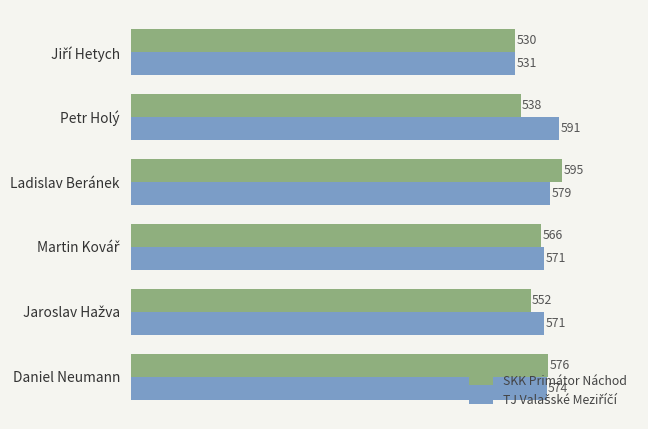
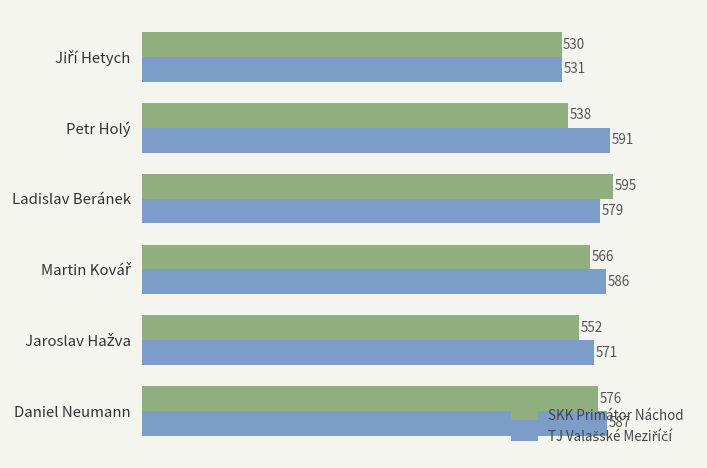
  {
    "SKK Primátor Náchod": {
      "Jiří Hetych": 530,
      "Petr Holý": 538,
      "Ladislav Beránek": 595,
      "Martin Kovář": 566,
      "Jaroslav Hažva": 552,
      "Daniel Neumann": 576
    },
    "TJ Valašské Meziříčí": {
      "Jiří Hetych": 531,
      "Petr Holý": 591,
      "Ladislav Beránek": 579,
-     "Martin Kovář": 571,
+     "Martin Kovář": 586,
      "Jaroslav Hažva": 571,
-     "Daniel Neumann": 574
+     "Daniel Neumann": 587
    }
  }
